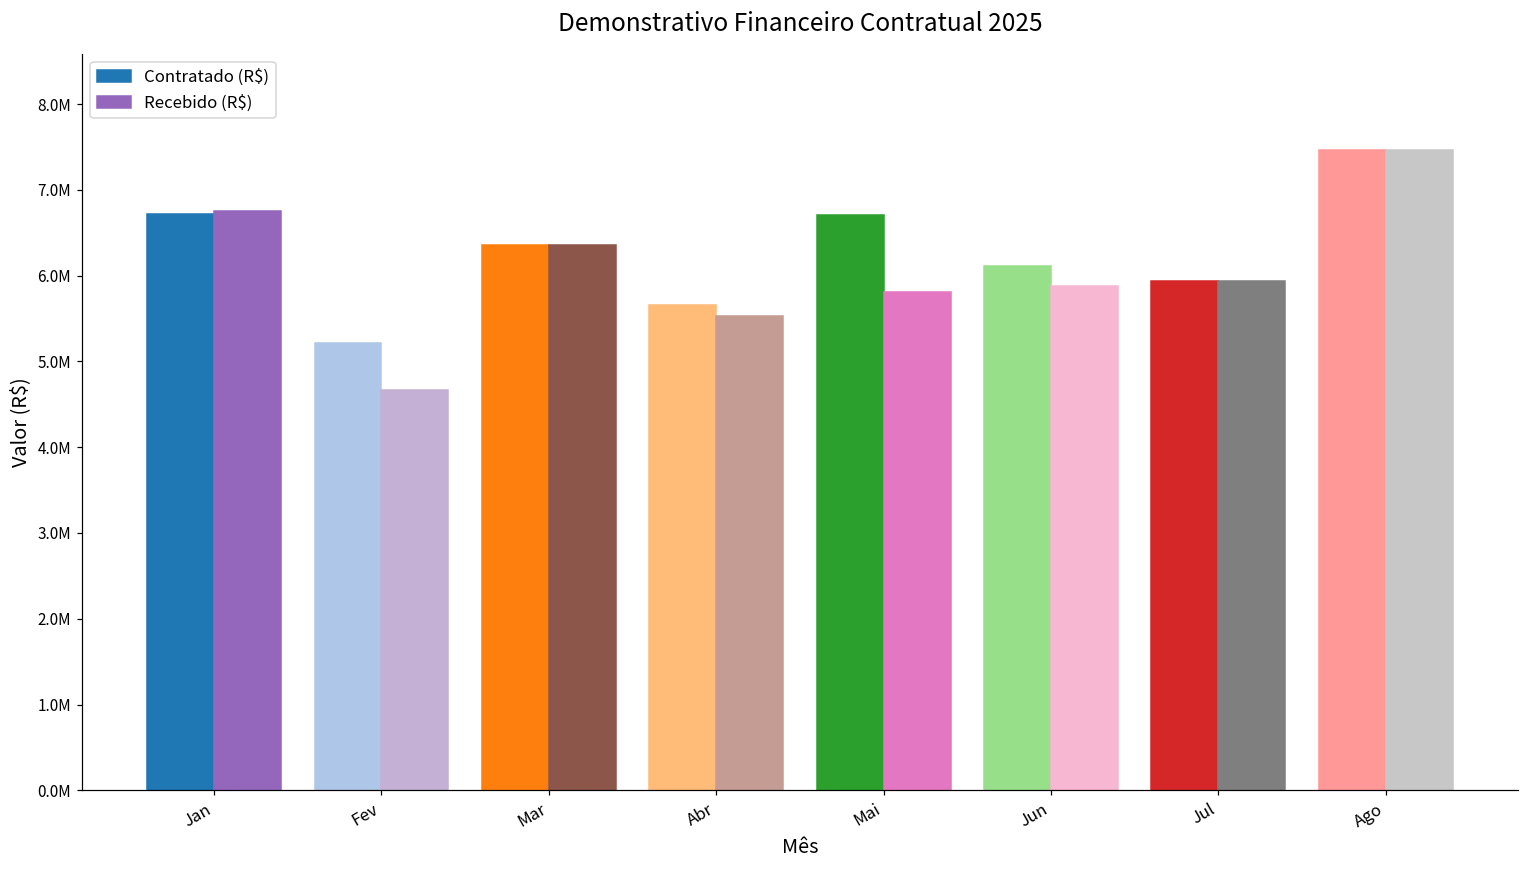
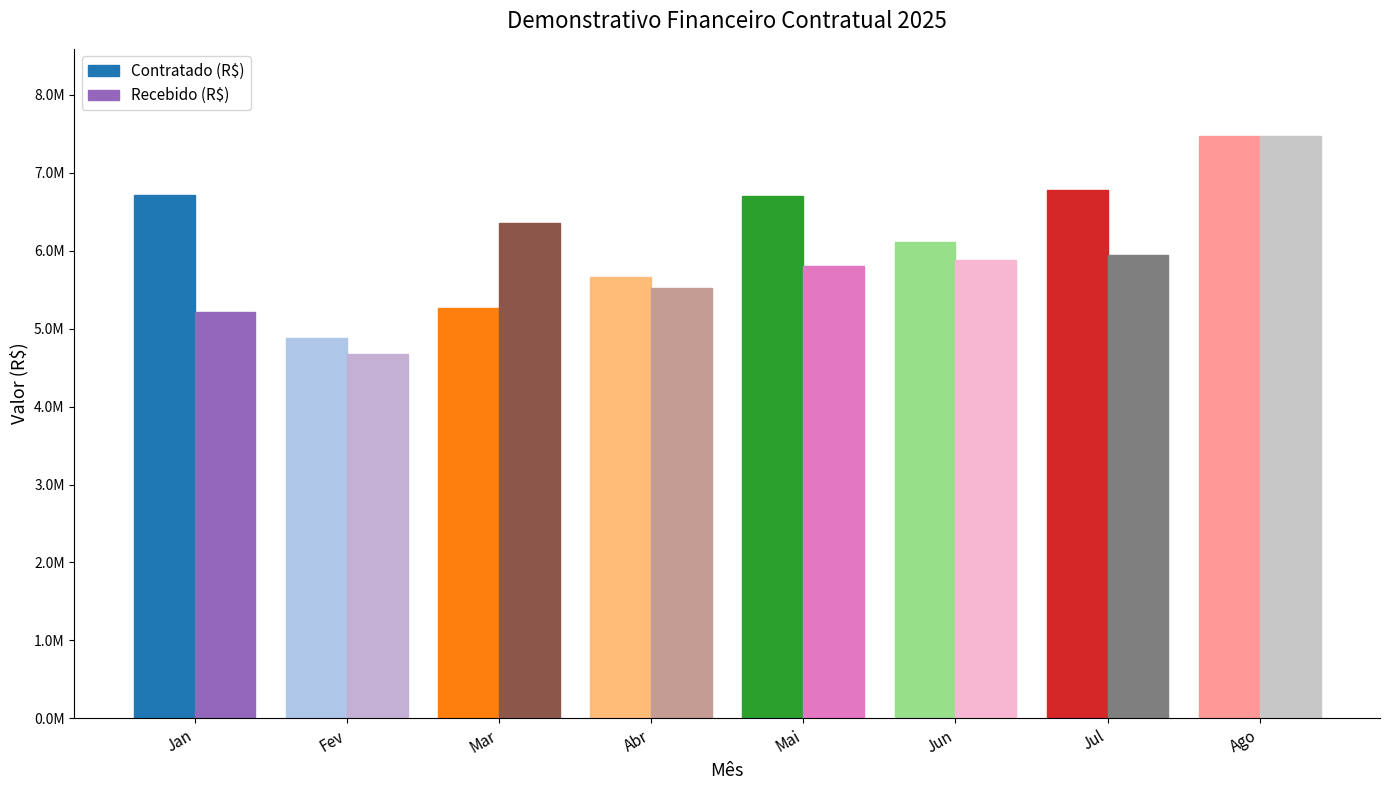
  {
    "Contratado (R$)": {
      "Jan": 6700000,
-     "Fev": 5200000,
-     "Mar": 6400000,
+     "Fev": 4900000,
+     "Mar": 5300000,
      "Abr": 5700000,
      "Mai": 6700000,
      "Jun": 6100000,
-     "Jul": 5900000,
+     "Jul": 6800000,
      "Ago": 7500000
    },
    "Recebido (R$)": {
-     "Jan": 6800000,
+     "Jan": 5200000,
      "Fev": 4700000,
      "Mar": 6400000,
      "Abr": 5500000,
      "Mai": 5800000,
      "Jun": 5900000,
      "Jul": 5900000,
      "Ago": 7500000
    }
  }
